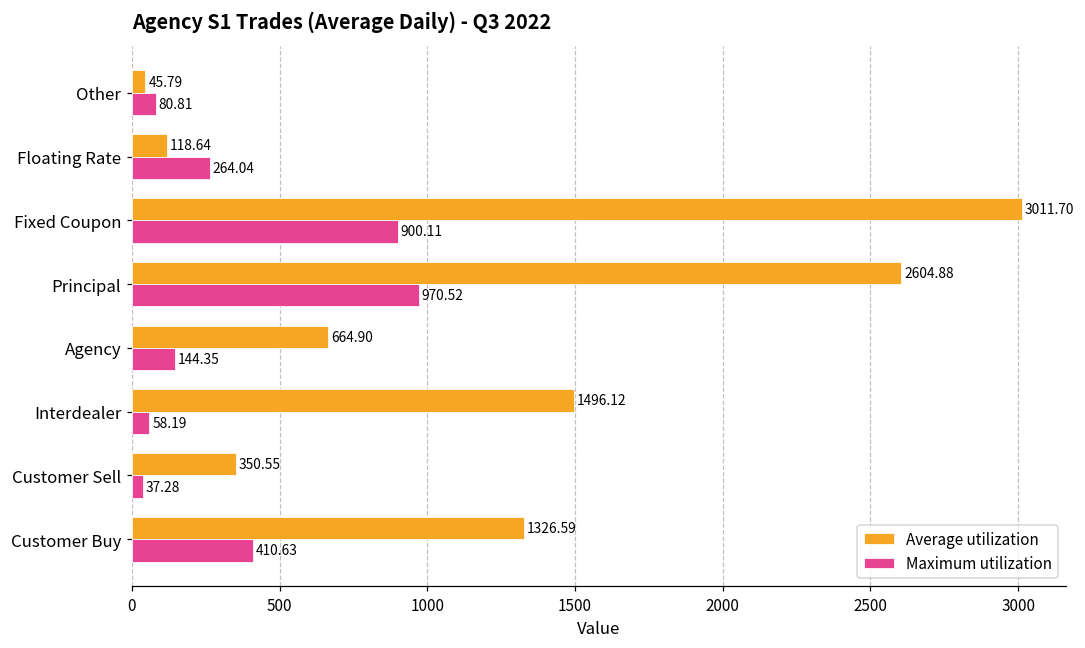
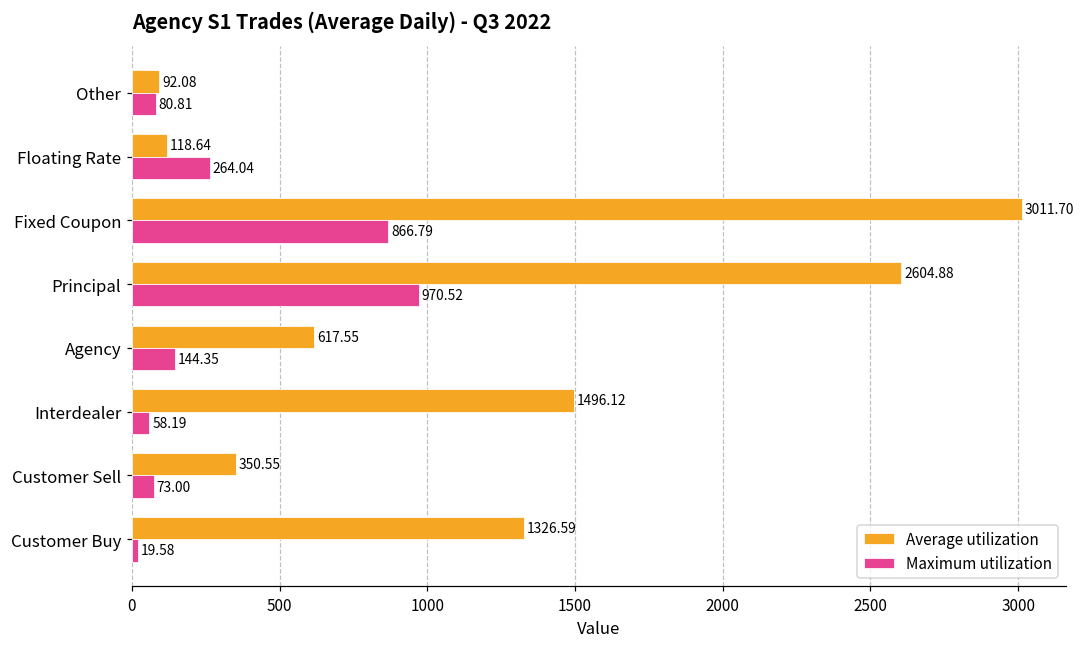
  {
    "Average utilization": {
-     "Other": 45.79,
+     "Other": 92.08,
      "Floating Rate": 118.64,
      "Fixed Coupon": 3011.70,
      "Principal": 2604.88,
-     "Agency": 664.90,
+     "Agency": 617.55,
      "Interdealer": 1496.12,
      "Customer Sell": 350.55,
      "Customer Buy": 1326.59
    },
    "Maximum utilization": {
      "Other": 80.81,
      "Floating Rate": 264.04,
-     "Fixed Coupon": 900.11,
+     "Fixed Coupon": 866.79,
      "Principal": 970.52,
      "Agency": 144.35,
      "Interdealer": 58.19,
-     "Customer Sell": 37.28,
-     "Customer Buy": 410.63
+     "Customer Sell": 73.00,
+     "Customer Buy": 19.58
    }
  }
